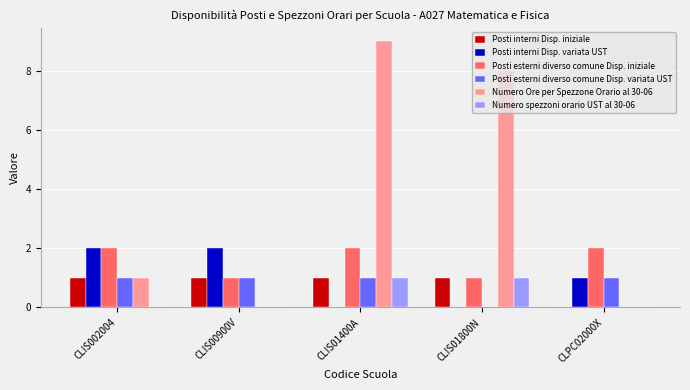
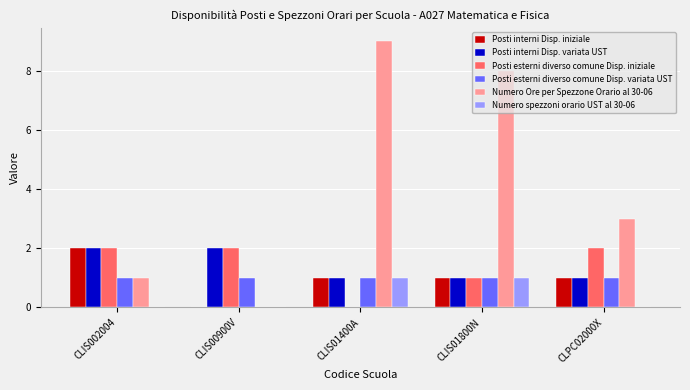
  {
    "Posti interni Disp. iniziale": {
-     "CLIS002004": 1,
-     "CLIS00900V": 1,
+     "CLIS002004": 2,
+     "CLIS00900V": 0,
      "CLIS01400A": 1,
      "CLIS01800N": 1,
-     "CLPC02000X": 0
+     "CLPC02000X": 1
    },
    "Posti interni Disp. variata UST": {
      "CLIS002004": 2,
      "CLIS00900V": 2,
-     "CLIS01400A": 0,
-     "CLIS01800N": 0,
+     "CLIS01400A": 1,
+     "CLIS01800N": 1,
      "CLPC02000X": 1
    },
    "Posti esterni diverso comune Disp. iniziale": {
      "CLIS002004": 2,
-     "CLIS00900V": 1,
-     "CLIS01400A": 2,
+     "CLIS00900V": 2,
+     "CLIS01400A": 0,
      "CLIS01800N": 1,
      "CLPC02000X": 2
    },
    "Posti esterni diverso comune Disp. variata UST": {
      "CLIS002004": 1,
      "CLIS00900V": 1,
      "CLIS01400A": 1,
-     "CLIS01800N": 0,
+     "CLIS01800N": 1,
      "CLPC02000X": 1
    },
    "Numero Ore per Spezzone Orario al 30-06": {
      "CLIS002004": 1,
      "CLIS00900V": 0,
      "CLIS01400A": 9,
-     "CLPC02000X": 0
+     "CLPC02000X": 3
    },
    "Numero spezzoni orario UST al 30-06": {
      "CLIS002004": 0,
      "CLIS00900V": 0,
      "CLIS01400A": 1,
      "CLIS01800N": 1,
      "CLPC02000X": 0
    }
  }
